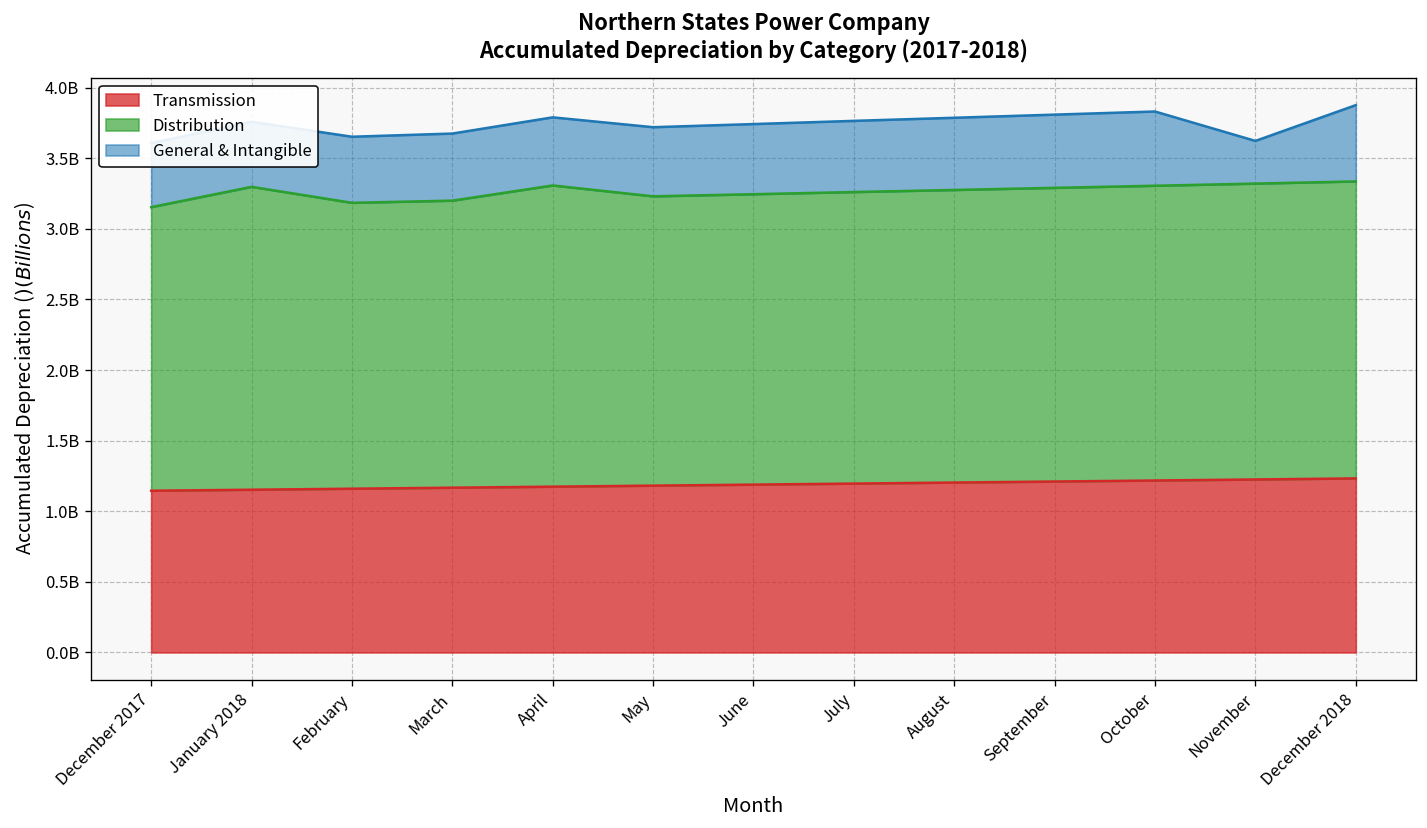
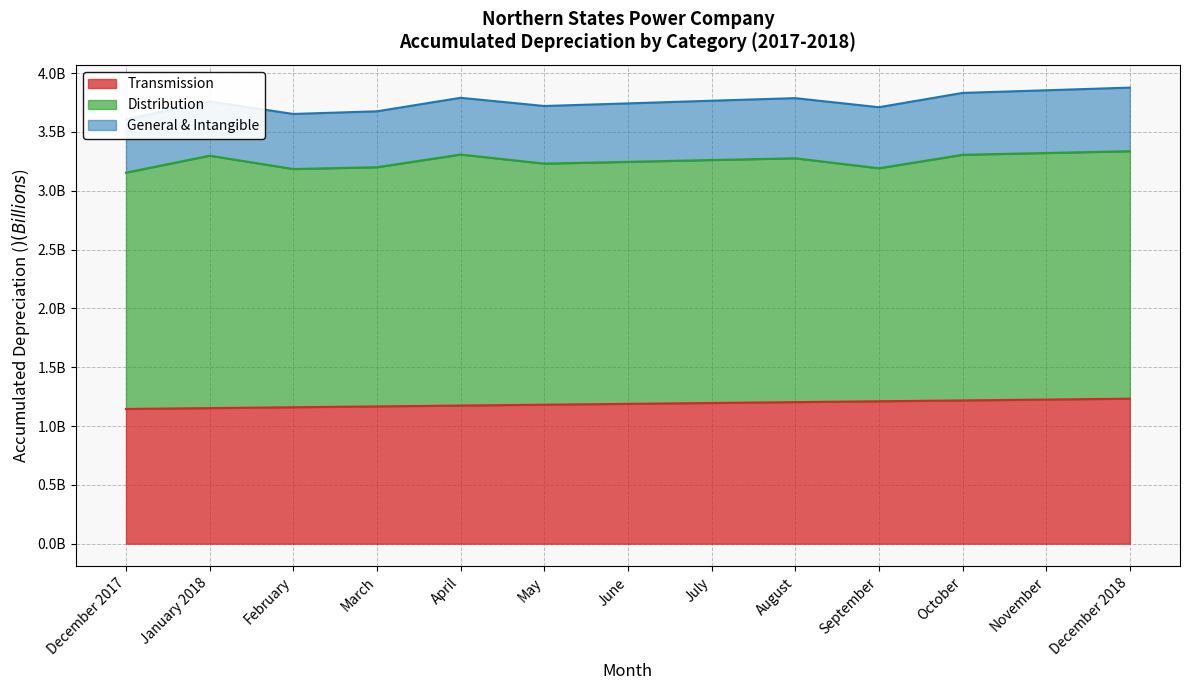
  {
    "Transmission": {
      "December 2017": 1150000000,
      "January 2018": 1150000000,
      "February": 1160000000,
      "March": 1170000000,
      "April": 1170000000,
      "May": 1180000000,
      "June": 1190000000,
      "July": 1200000000,
      "August": 1200000000,
      "September": 1210000000,
      "October": 1220000000,
      "November": 1230000000,
      "December 2018": 1230000000
    },
    "Distribution": {
      "December 2017": 2010000000,
      "January 2018": 2150000000,
      "February": 2030000000,
      "March": 2030000000,
      "April": 2130000000,
      "May": 2050000000,
      "June": 2060000000,
      "July": 2070000000,
      "August": 2070000000,
-     "September": 2080000000,
+     "September": 1980000000,
      "October": 2090000000,
      "November": 2100000000,
      "December 2018": 2100000000
    },
    "General & Intangible": {
      "February": 470000000,
      "March": 480000000,
      "April": 480000000,
      "May": 490000000,
      "June": 500000000,
      "July": 500000000,
      "August": 510000000,
      "September": 520000000,
      "October": 530000000,
-     "November": 300000000,
+     "November": 530000000,
      "December 2018": 540000000
    }
  }
